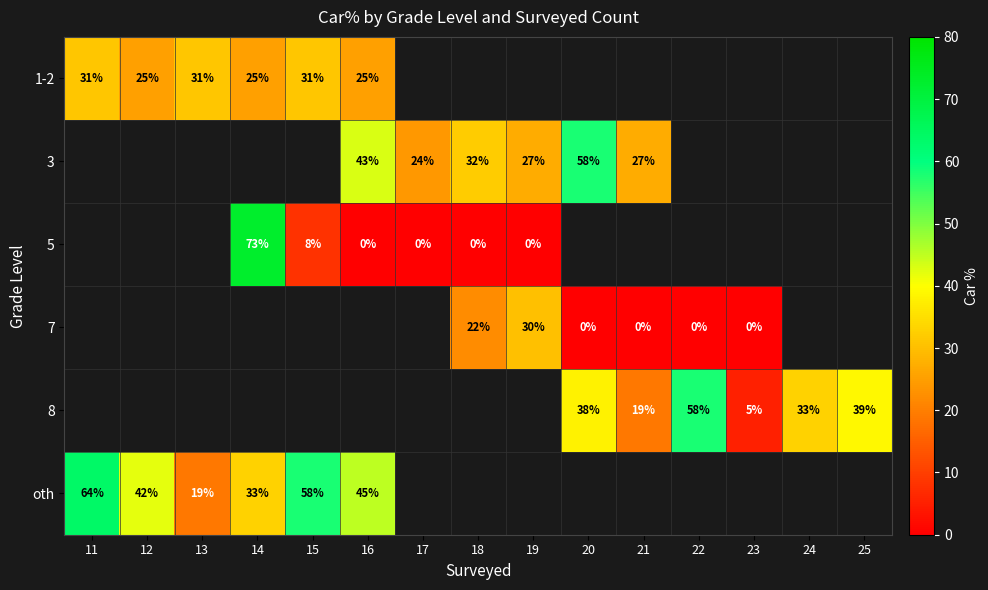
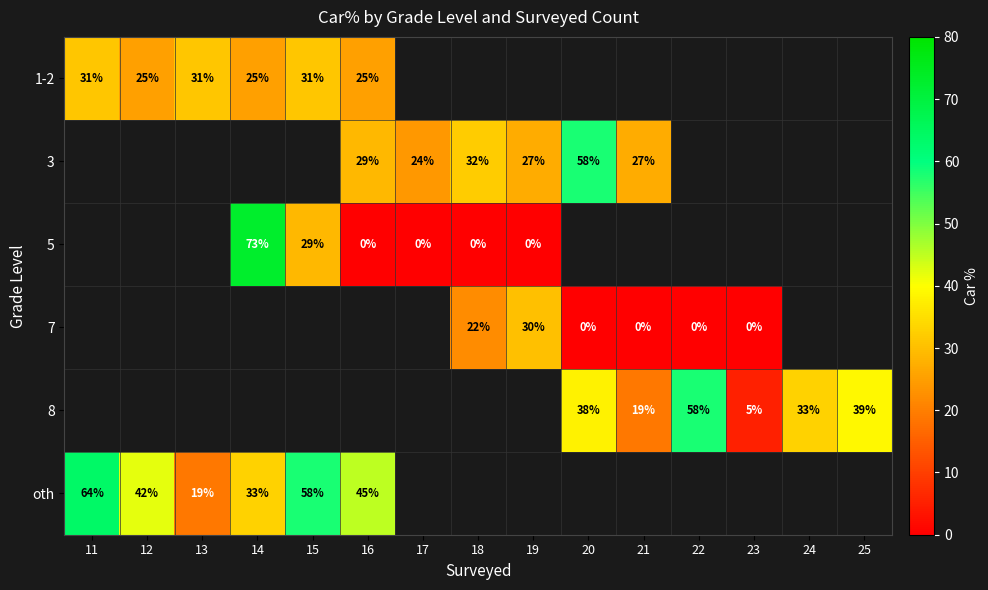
  {
    "1-2": {
      "11": "31%",
      "12": "25%",
      "13": "31%",
      "14": "25%",
      "15": "31%",
      "16": "25%"
    },
    "3": {
-     "16": "43%",
+     "16": "29%",
      "17": "24%",
      "18": "32%",
      "19": "27%",
      "20": "58%",
      "21": "27%"
    },
    "5": {
      "14": "73%",
-     "15": "8%",
+     "15": "29%",
      "16": "0%",
      "17": "0%",
      "18": "0%",
      "19": "0%"
    },
    "7": {
      "18": "22%",
      "19": "30%",
      "20": "0%",
      "21": "0%",
      "22": "0%",
      "23": "0%"
    },
    "8": {
      "20": "38%",
      "21": "19%",
      "22": "58%",
      "23": "5%",
      "24": "33%",
      "25": "39%"
    },
    "oth": {
      "11": "64%",
      "12": "42%",
      "13": "19%",
      "14": "33%",
      "15": "58%",
      "16": "45%"
    }
  }
